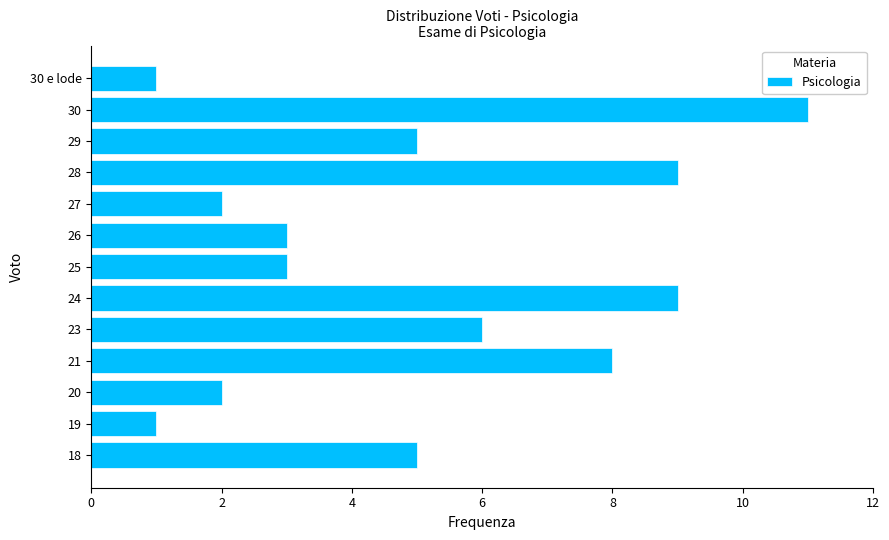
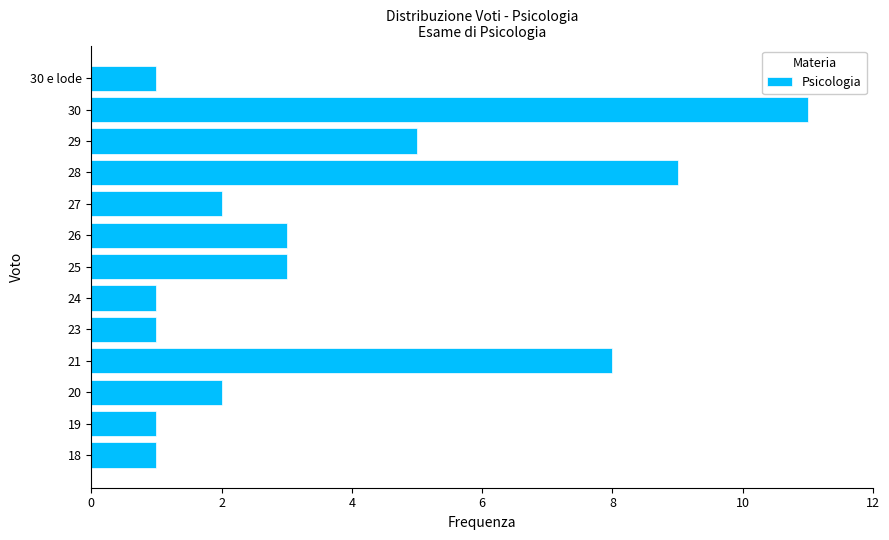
  {
    "30 e lode": 1,
    "30": 11,
    "29": 5,
    "28": 9,
    "27": 2,
    "26": 3,
    "25": 3,
-   "24": 9,
-   "23": 6,
+   "24": 1,
+   "23": 1,
    "21": 8,
    "20": 2,
    "19": 1,
-   "18": 5
+   "18": 1
  }
